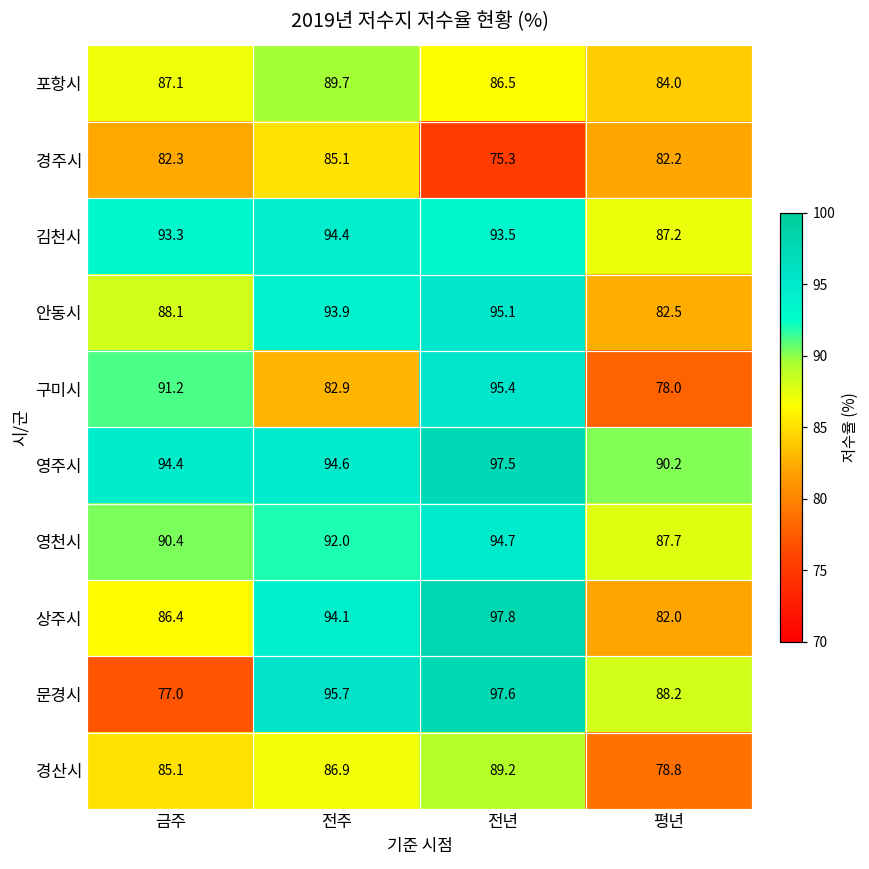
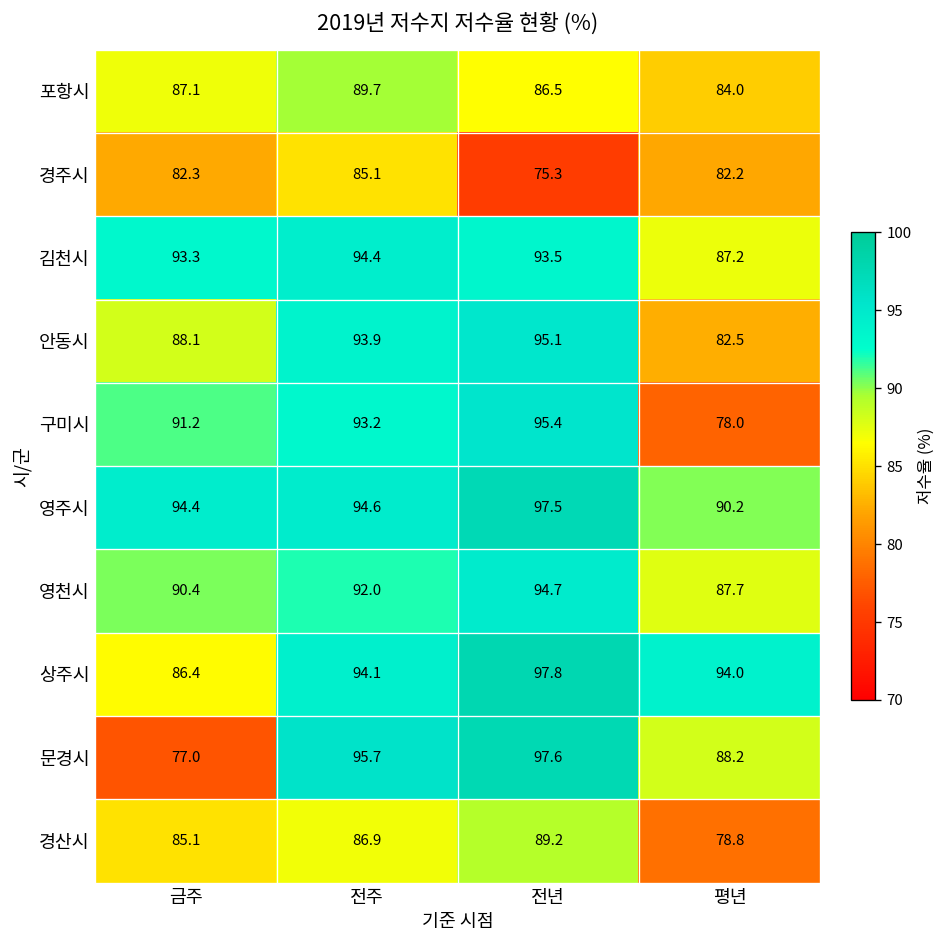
  {
    "포항시": {
      "금주": 87.1,
      "전주": 89.7,
      "전년": 86.5,
      "평년": 84.0
    },
    "경주시": {
      "금주": 82.3,
      "전주": 85.1,
      "전년": 75.3,
      "평년": 82.2
    },
    "김천시": {
      "금주": 93.3,
      "전주": 94.4,
      "전년": 93.5,
      "평년": 87.2
    },
    "안동시": {
      "금주": 88.1,
      "전주": 93.9,
      "전년": 95.1,
      "평년": 82.5
    },
    "구미시": {
      "금주": 91.2,
-     "전주": 82.9,
+     "전주": 93.2,
      "전년": 95.4,
      "평년": 78.0
    },
    "영주시": {
      "금주": 94.4,
      "전주": 94.6,
      "전년": 97.5,
      "평년": 90.2
    },
    "영천시": {
      "금주": 90.4,
      "전주": 92.0,
      "전년": 94.7,
      "평년": 87.7
    },
    "상주시": {
      "금주": 86.4,
      "전주": 94.1,
      "전년": 97.8,
-     "평년": 82.0
+     "평년": 94.0
    },
    "문경시": {
      "금주": 77.0,
      "전주": 95.7,
      "전년": 97.6,
      "평년": 88.2
    },
    "경산시": {
      "금주": 85.1,
      "전주": 86.9,
      "전년": 89.2,
      "평년": 78.8
    }
  }
